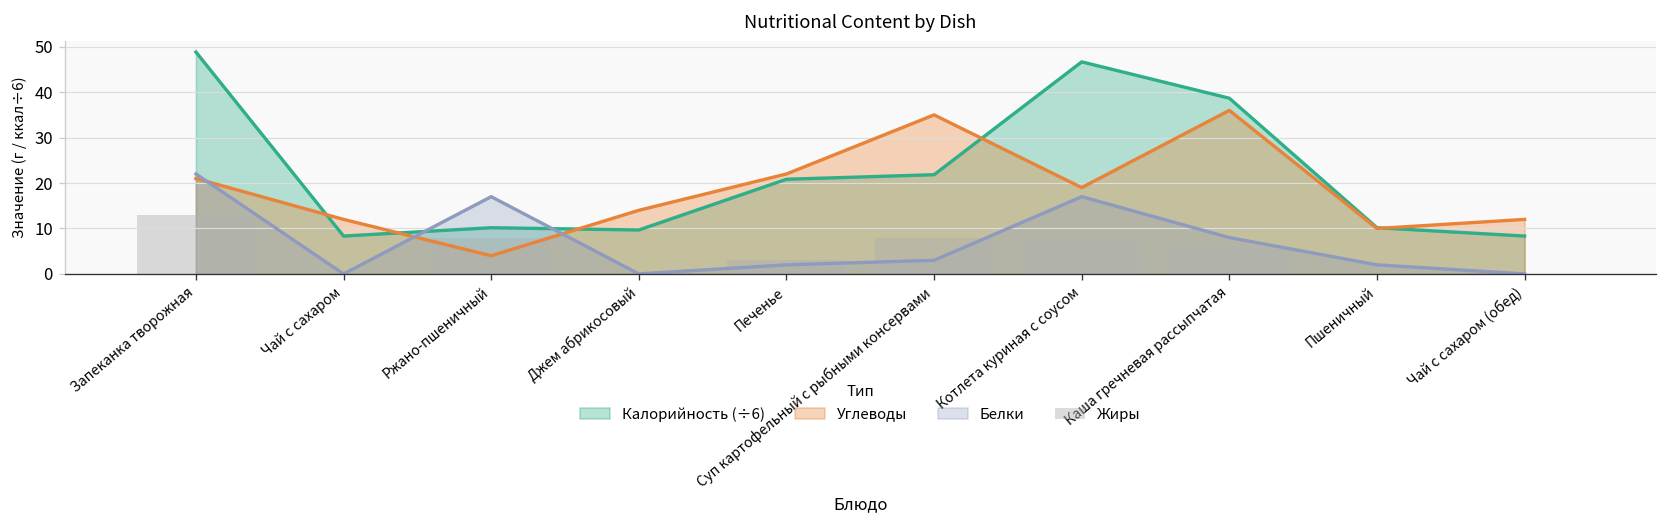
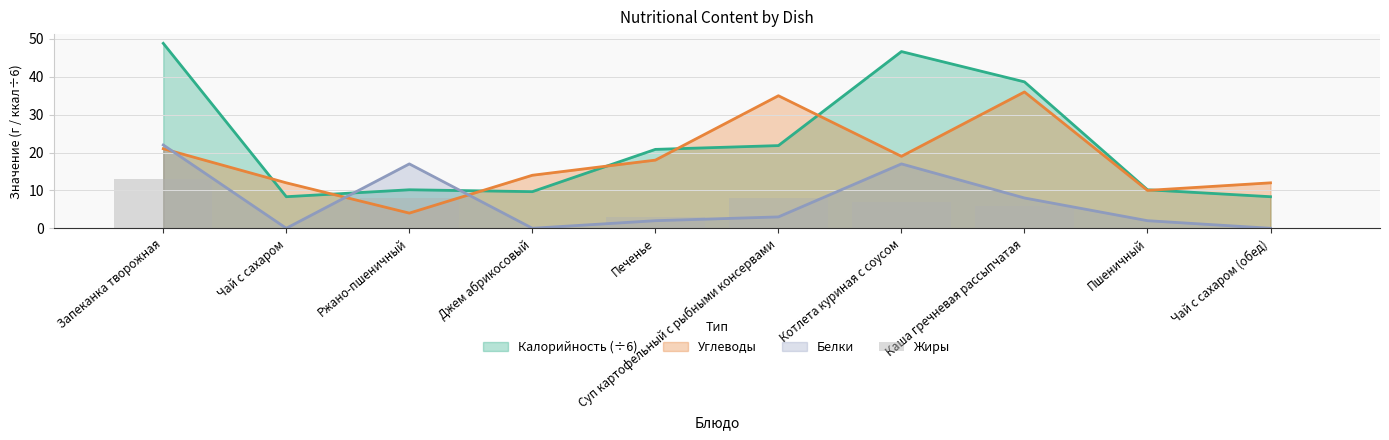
  {
    "Углеводы": {
      "Запеканка творожная": 21,
      "Чай с сахаром": 12,
      "Ржано-пшеничный": 4,
      "Джем абрикосовый": 14,
-     "Печенье": 22,
+     "Печенье": 18,
      "Суп картофельный с рыбными консервами": 35,
      "Котлета куриная с соусом": 19,
      "Каша гречневая рассыпчатая": 36,
      "Чай с сахаром (обед)": 12
    }
  }
